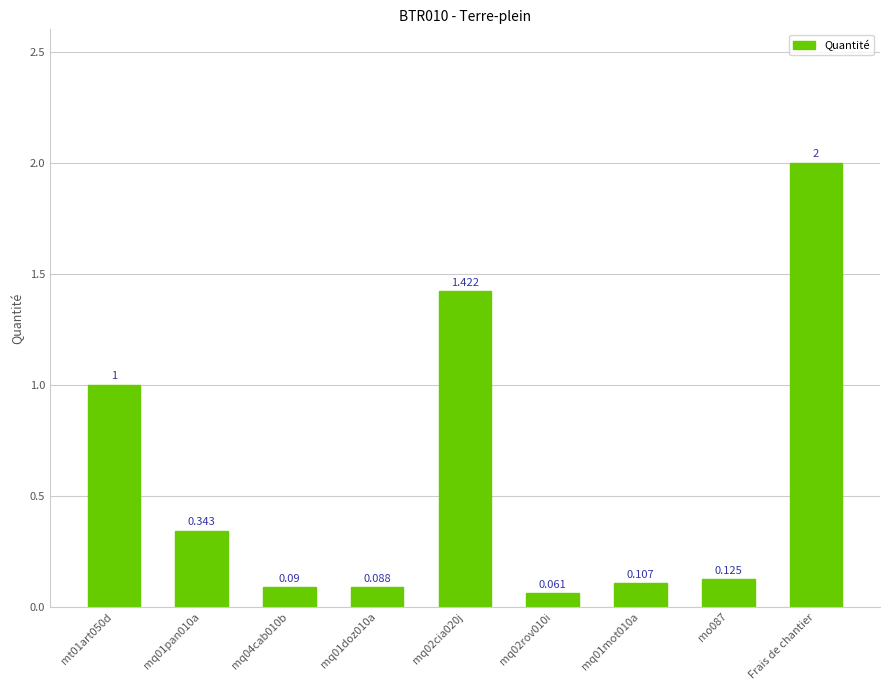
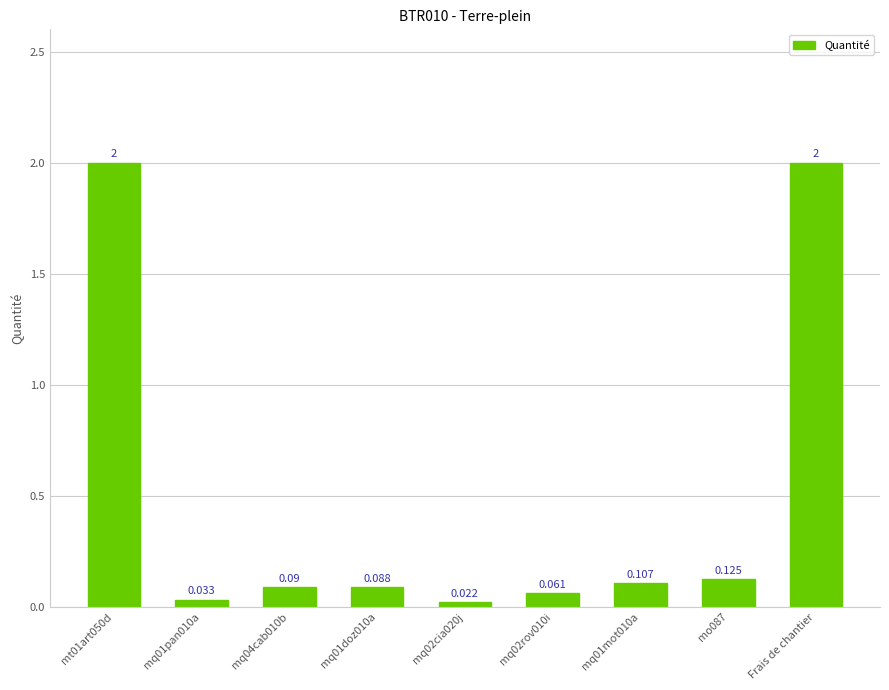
  {
-   "mt01art050d": 1,
-   "mq01pan010a": 0.343,
+   "mt01art050d": 2,
+   "mq01pan010a": 0.033,
    "mq04cab010b": 0.09,
    "mq01doz010a": 0.088,
-   "mq02cia020j": 1.422,
+   "mq02cia020j": 0.022,
    "mq02rov010i": 0.061,
    "mq01mot010a": 0.107,
    "mo087": 0.125,
    "Frais de chantier": 2
  }
